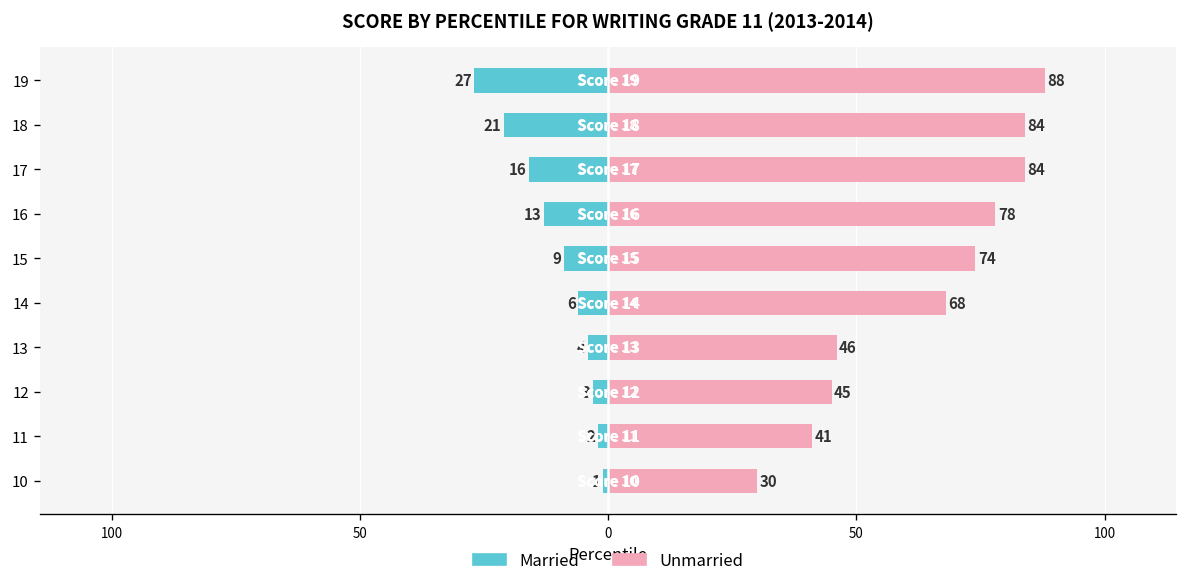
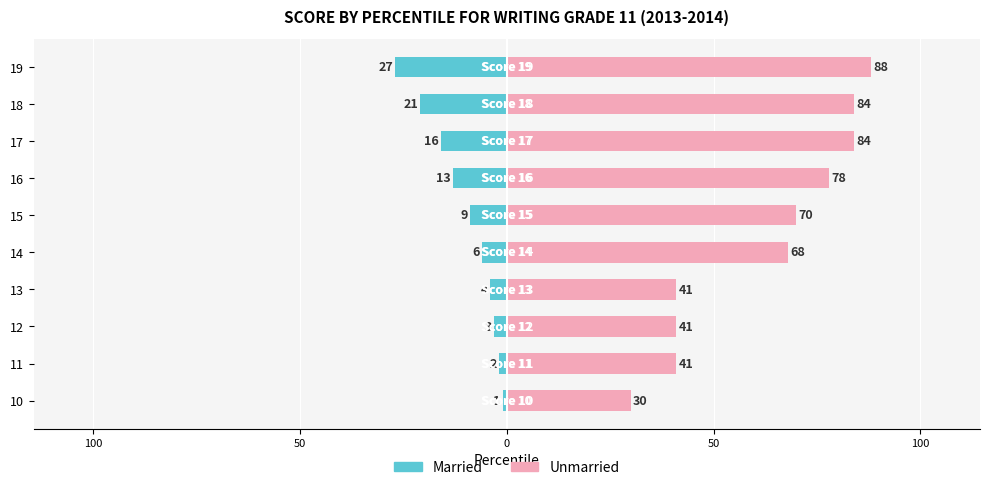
  {
    "Unmarried": {
      "19": 88,
      "18": 84,
      "17": 84,
      "16": 78,
-     "15": 74,
+     "15": 70,
      "14": 68,
-     "13": 46,
-     "12": 45,
+     "13": 41,
+     "12": 41,
      "11": 41,
      "10": 30
    }
  }
